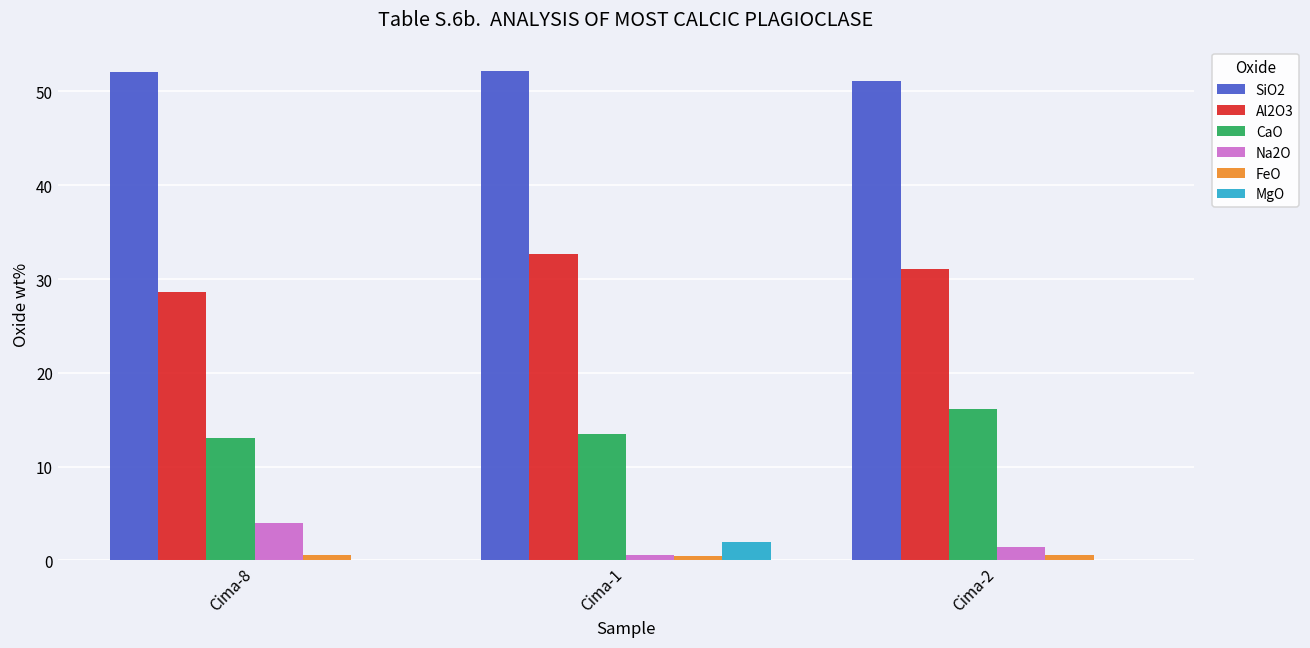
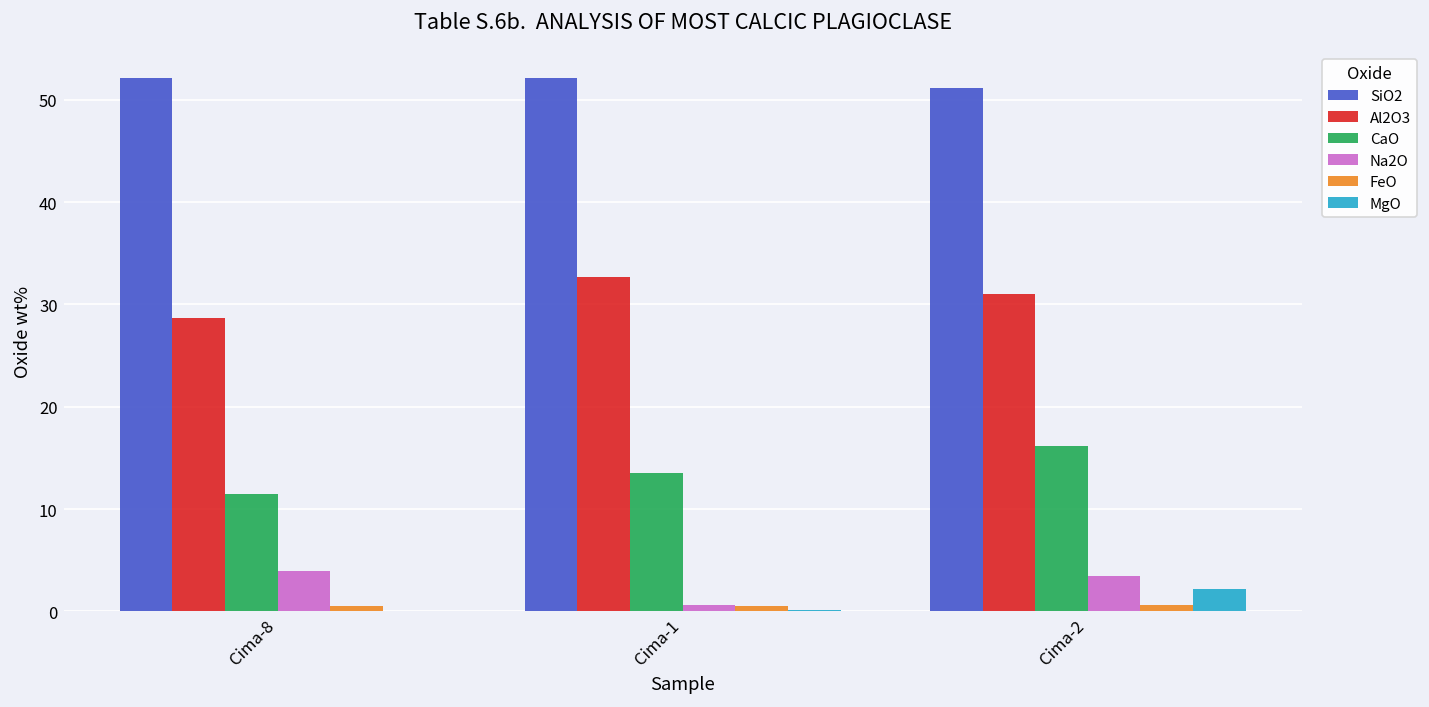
  {
    "SiO2": {
      "Cima-8": 52,
      "Cima-1": 52,
      "Cima-2": 51
    },
    "Al2O3": {
      "Cima-8": 29,
      "Cima-1": 33,
      "Cima-2": 31
    },
    "CaO": {
-     "Cima-8": 13,
+     "Cima-8": 11,
      "Cima-1": 14,
      "Cima-2": 16
    },
    "Na2O": {
      "Cima-8": 4,
      "Cima-1": 1,
-     "Cima-2": 1
+     "Cima-2": 3
    },
    "FeO": {
      "Cima-8": 1,
      "Cima-1": 1,
      "Cima-2": 1
    },
    "MgO": {
-     "Cima-1": 2,
-     "Cima-2": 0
+     "Cima-1": 0,
+     "Cima-2": 2
    }
  }
